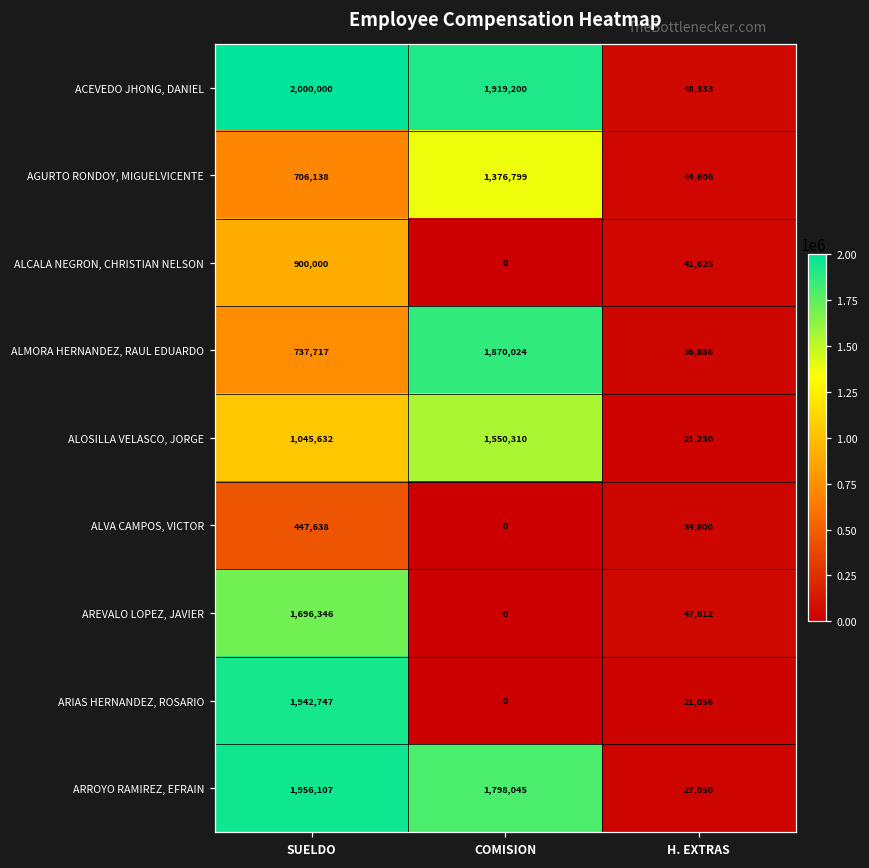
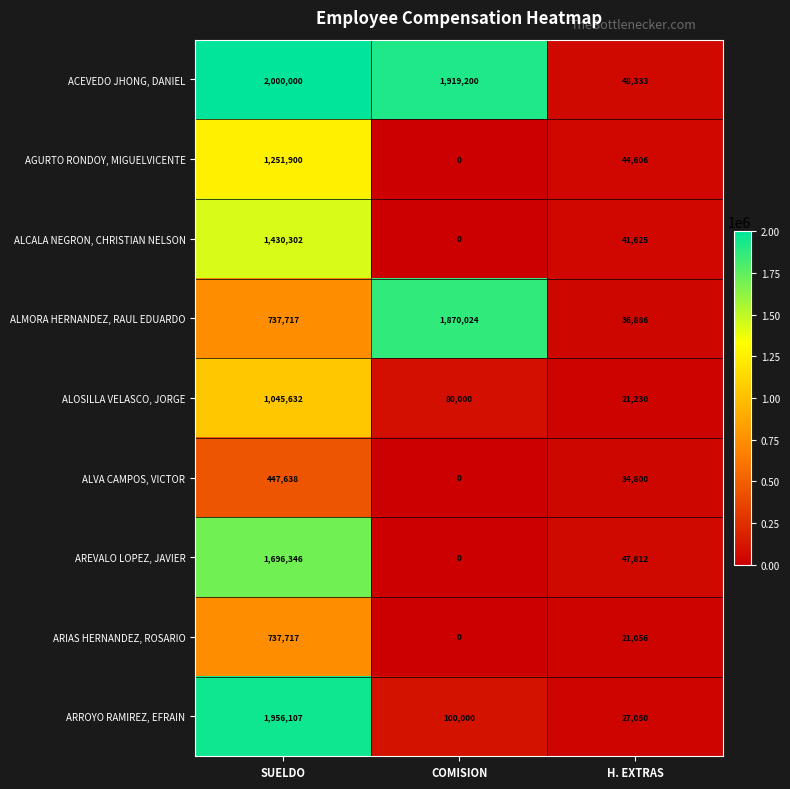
  {
    "ACEVEDO JHONG, DANIEL": {
      "SUELDO": "2,000,000",
      "COMISION": "1,919,200",
      "H. EXTRAS": "48,333"
    },
    "AGURTO RONDOY, MIGUELVICENTE": {
-     "SUELDO": "706,138",
-     "COMISION": "1,376,799",
+     "SUELDO": "1,251,900",
+     "COMISION": "0",
      "H. EXTRAS": "44,606"
    },
    "ALCALA NEGRON, CHRISTIAN NELSON": {
-     "SUELDO": "900,000",
+     "SUELDO": "1,430,302",
      "COMISION": "0",
      "H. EXTRAS": "41,625"
    },
    "ALMORA HERNANDEZ, RAUL EDUARDO": {
      "SUELDO": "737,717",
      "COMISION": "1,870,024",
      "H. EXTRAS": "36,886"
    },
    "ALOSILLA VELASCO, JORGE": {
      "SUELDO": "1,045,632",
-     "COMISION": "1,550,310",
+     "COMISION": "80,000",
      "H. EXTRAS": "21,230"
    },
    "ALVA CAMPOS, VICTOR": {
      "SUELDO": "447,638",
      "COMISION": "0",
      "H. EXTRAS": "34,800"
    },
    "AREVALO LOPEZ, JAVIER": {
      "SUELDO": "1,696,346",
      "COMISION": "0",
      "H. EXTRAS": "47,812"
    },
    "ARIAS HERNANDEZ, ROSARIO": {
-     "SUELDO": "1,942,747",
+     "SUELDO": "737,717",
      "COMISION": "0",
      "H. EXTRAS": "21,056"
    },
    "ARROYO RAMIREZ, EFRAIN": {
      "SUELDO": "1,956,107",
-     "COMISION": "1,798,045",
+     "COMISION": "100,000",
      "H. EXTRAS": "27,050"
    }
  }
